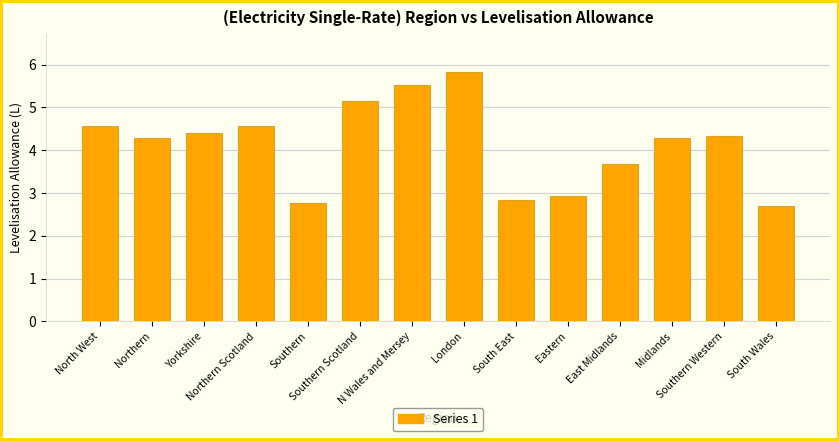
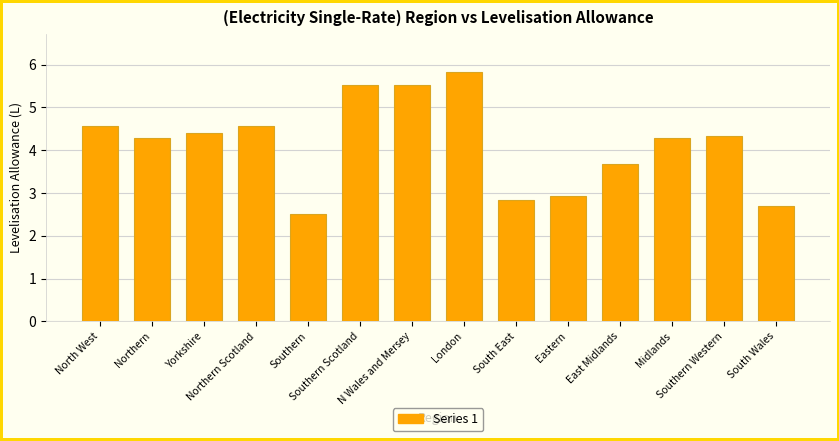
  {
    "North West": 4.6,
    "Northern": 4.3,
    "Yorkshire": 4.4,
    "Northern Scotland": 4.6,
-   "Southern": 2.8,
-   "Southern Scotland": 5.1,
+   "Southern": 2.5,
+   "Southern Scotland": 5.5,
    "N Wales and Mersey": 5.5,
    "London": 5.8,
    "South East": 2.8,
    "Eastern": 2.9,
    "East Midlands": 3.7,
    "Midlands": 4.3,
    "Southern Western": 4.3,
    "South Wales": 2.7
  }
